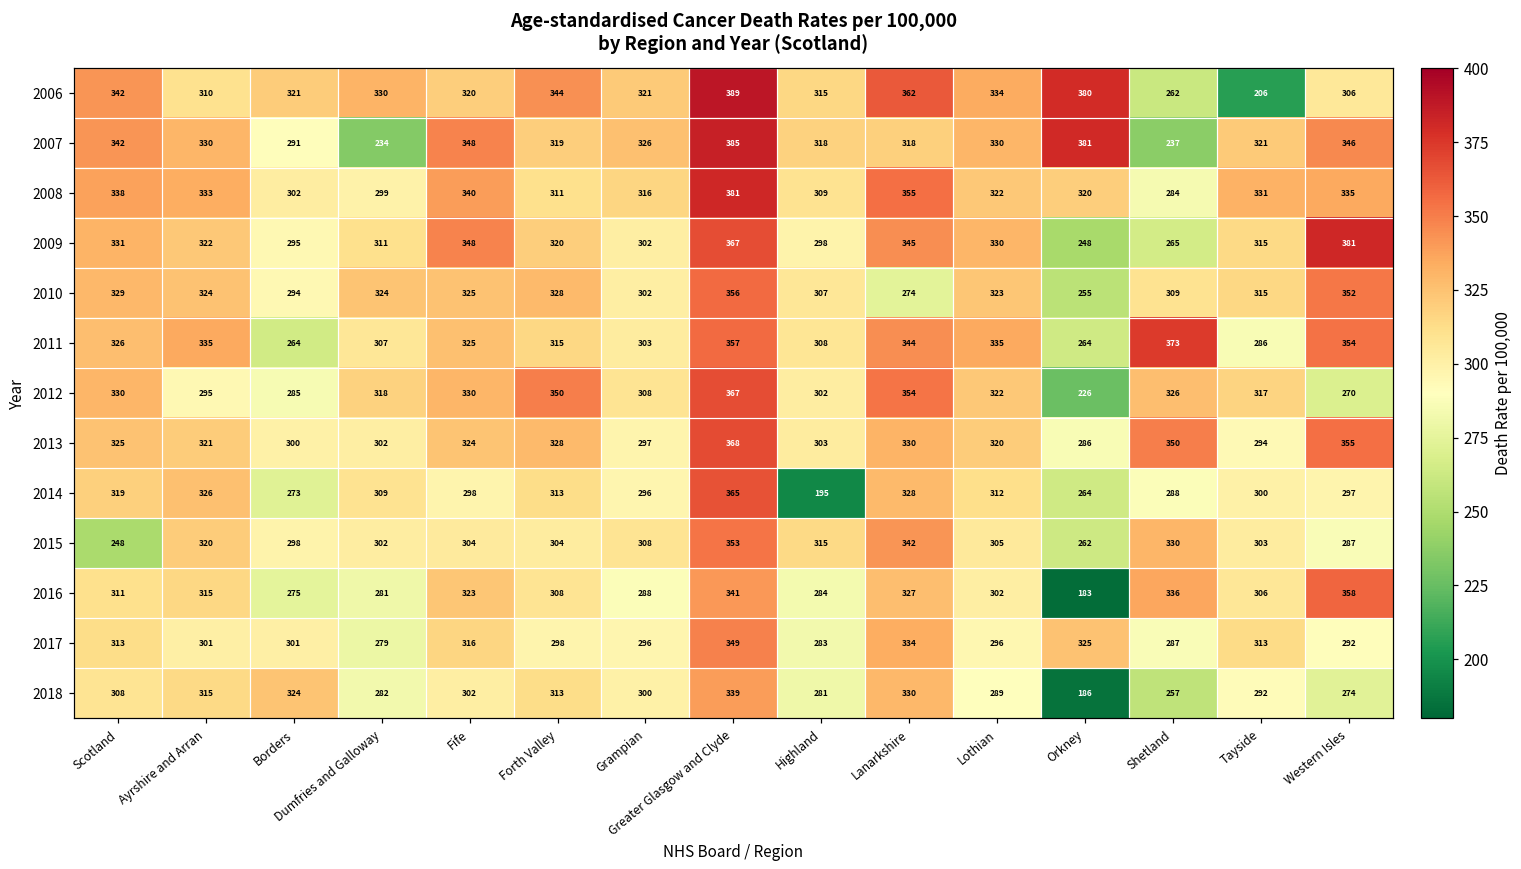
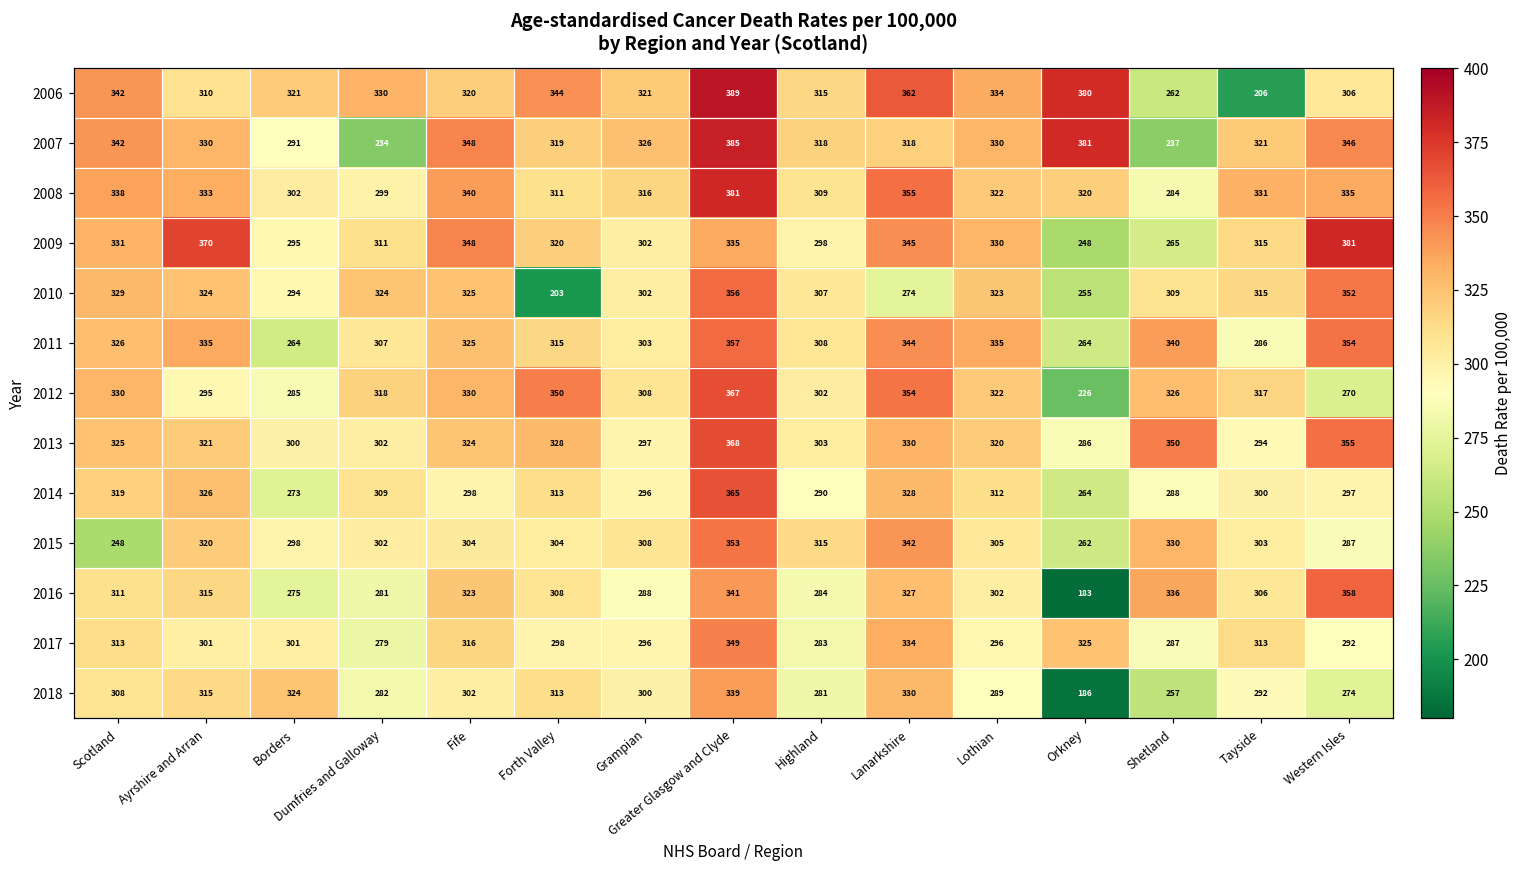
  {
    "2006": {
      "Scotland": 342,
      "Ayrshire and Arran": 310,
      "Borders": 321,
      "Dumfries and Galloway": 330,
      "Fife": 320,
      "Forth Valley": 344,
      "Grampian": 321,
      "Greater Glasgow and Clyde": 389,
      "Highland": 315,
      "Lanarkshire": 362,
      "Lothian": 334,
      "Orkney": 380,
      "Shetland": 262,
      "Tayside": 206,
      "Western Isles": 306
    },
    "2007": {
      "Scotland": 342,
      "Ayrshire and Arran": 330,
      "Borders": 291,
      "Dumfries and Galloway": 234,
      "Fife": 348,
      "Forth Valley": 319,
      "Grampian": 326,
      "Greater Glasgow and Clyde": 385,
      "Highland": 318,
      "Lanarkshire": 318,
      "Lothian": 330,
      "Orkney": 381,
      "Shetland": 237,
      "Tayside": 321,
      "Western Isles": 346
    },
    "2008": {
      "Scotland": 338,
      "Ayrshire and Arran": 333,
      "Borders": 302,
      "Dumfries and Galloway": 299,
      "Fife": 340,
      "Forth Valley": 311,
      "Grampian": 316,
      "Greater Glasgow and Clyde": 381,
      "Highland": 309,
      "Lanarkshire": 355,
      "Lothian": 322,
      "Orkney": 320,
      "Shetland": 284,
      "Tayside": 331,
      "Western Isles": 335
    },
    "2009": {
      "Scotland": 331,
-     "Ayrshire and Arran": 322,
+     "Ayrshire and Arran": 370,
      "Borders": 295,
      "Dumfries and Galloway": 311,
      "Fife": 348,
      "Forth Valley": 320,
      "Grampian": 302,
-     "Greater Glasgow and Clyde": 367,
+     "Greater Glasgow and Clyde": 335,
      "Highland": 298,
      "Lanarkshire": 345,
      "Lothian": 330,
      "Orkney": 248,
      "Shetland": 265,
      "Tayside": 315,
      "Western Isles": 381
    },
    "2010": {
      "Scotland": 329,
      "Ayrshire and Arran": 324,
      "Borders": 294,
      "Dumfries and Galloway": 324,
      "Fife": 325,
-     "Forth Valley": 328,
+     "Forth Valley": 203,
      "Grampian": 302,
      "Greater Glasgow and Clyde": 356,
      "Highland": 307,
      "Lanarkshire": 274,
      "Lothian": 323,
      "Orkney": 255,
      "Shetland": 309,
      "Tayside": 315,
      "Western Isles": 352
    },
    "2011": {
      "Scotland": 326,
      "Ayrshire and Arran": 335,
      "Borders": 264,
      "Dumfries and Galloway": 307,
      "Fife": 325,
      "Forth Valley": 315,
      "Grampian": 303,
      "Greater Glasgow and Clyde": 357,
      "Highland": 308,
      "Lanarkshire": 344,
      "Lothian": 335,
      "Orkney": 264,
-     "Shetland": 373,
+     "Shetland": 340,
      "Tayside": 286,
      "Western Isles": 354
    },
    "2012": {
      "Scotland": 330,
      "Ayrshire and Arran": 295,
      "Borders": 285,
      "Dumfries and Galloway": 318,
      "Fife": 330,
      "Forth Valley": 350,
      "Grampian": 308,
      "Greater Glasgow and Clyde": 367,
      "Highland": 302,
      "Lanarkshire": 354,
      "Lothian": 322,
      "Orkney": 226,
      "Shetland": 326,
      "Tayside": 317,
      "Western Isles": 270
    },
    "2013": {
      "Scotland": 325,
      "Ayrshire and Arran": 321,
      "Borders": 300,
      "Dumfries and Galloway": 302,
      "Fife": 324,
      "Forth Valley": 328,
      "Grampian": 297,
      "Greater Glasgow and Clyde": 368,
      "Highland": 303,
      "Lanarkshire": 330,
      "Lothian": 320,
      "Orkney": 286,
      "Shetland": 350,
      "Tayside": 294,
      "Western Isles": 355
    },
    "2014": {
      "Scotland": 319,
      "Ayrshire and Arran": 326,
      "Borders": 273,
      "Dumfries and Galloway": 309,
      "Fife": 298,
      "Forth Valley": 313,
      "Grampian": 296,
      "Greater Glasgow and Clyde": 365,
-     "Highland": 195,
+     "Highland": 290,
      "Lanarkshire": 328,
      "Lothian": 312,
      "Orkney": 264,
      "Shetland": 288,
      "Tayside": 300,
      "Western Isles": 297
    },
    "2015": {
      "Scotland": 248,
      "Ayrshire and Arran": 320,
      "Borders": 298,
      "Dumfries and Galloway": 302,
      "Fife": 304,
      "Forth Valley": 304,
      "Grampian": 308,
      "Greater Glasgow and Clyde": 353,
      "Highland": 315,
      "Lanarkshire": 342,
      "Lothian": 305,
      "Orkney": 262,
      "Shetland": 330,
      "Tayside": 303,
      "Western Isles": 287
    },
    "2016": {
      "Scotland": 311,
      "Ayrshire and Arran": 315,
      "Borders": 275,
      "Dumfries and Galloway": 281,
      "Fife": 323,
      "Forth Valley": 308,
      "Grampian": 288,
      "Greater Glasgow and Clyde": 341,
      "Highland": 284,
      "Lanarkshire": 327,
      "Lothian": 302,
      "Orkney": 183,
      "Shetland": 336,
      "Tayside": 306,
      "Western Isles": 358
    },
    "2017": {
      "Scotland": 313,
      "Ayrshire and Arran": 301,
      "Borders": 301,
      "Dumfries and Galloway": 279,
      "Fife": 316,
      "Forth Valley": 298,
      "Grampian": 296,
      "Greater Glasgow and Clyde": 349,
      "Highland": 283,
      "Lanarkshire": 334,
      "Lothian": 296,
      "Orkney": 325,
      "Shetland": 287,
      "Tayside": 313,
      "Western Isles": 292
    },
    "2018": {
      "Scotland": 308,
      "Ayrshire and Arran": 315,
      "Borders": 324,
      "Dumfries and Galloway": 282,
      "Fife": 302,
      "Forth Valley": 313,
      "Grampian": 300,
      "Greater Glasgow and Clyde": 339,
      "Highland": 281,
      "Lanarkshire": 330,
      "Lothian": 289,
      "Orkney": 186,
      "Shetland": 257,
      "Tayside": 292,
      "Western Isles": 274
    }
  }
